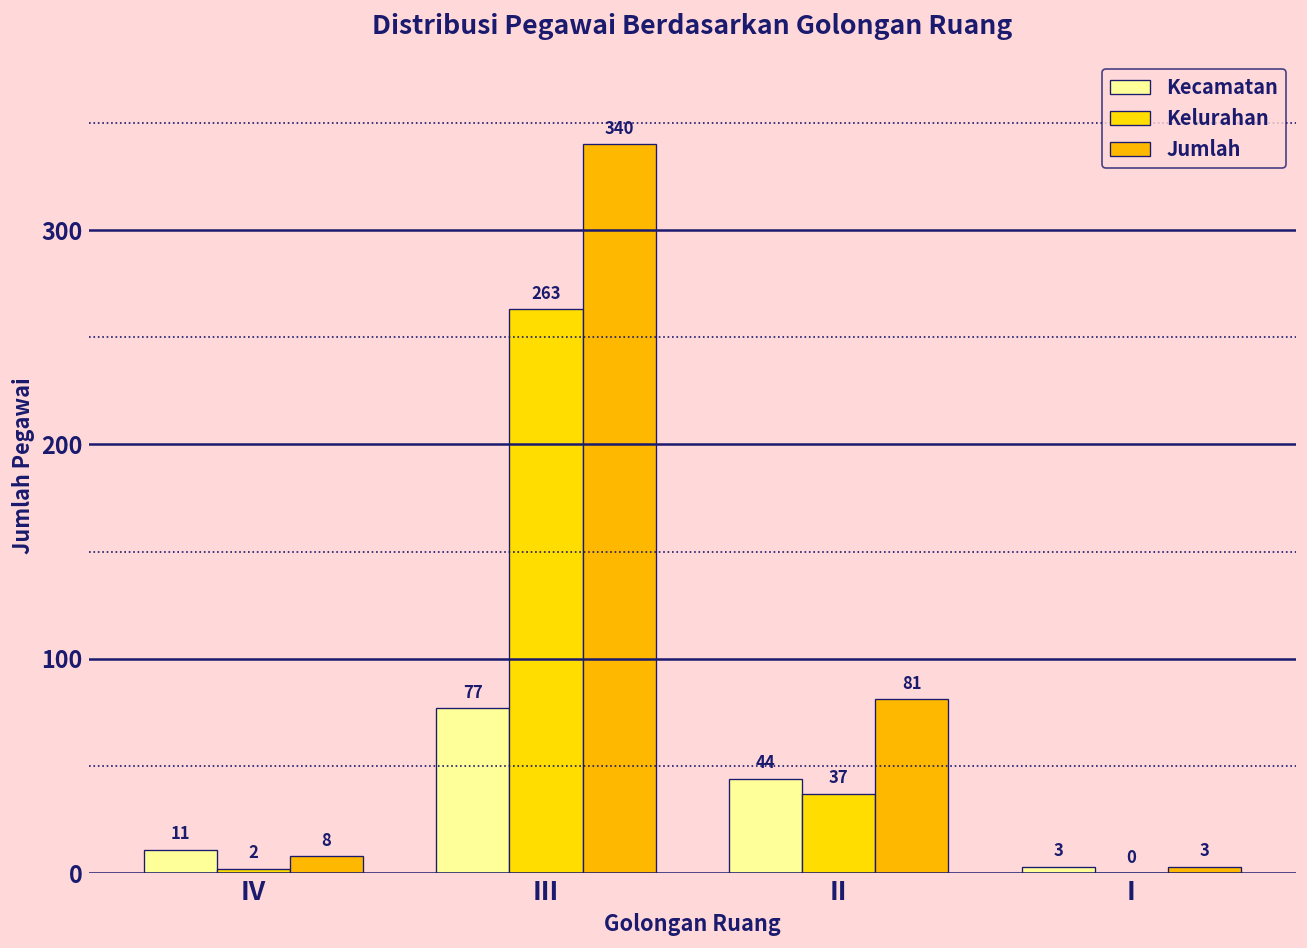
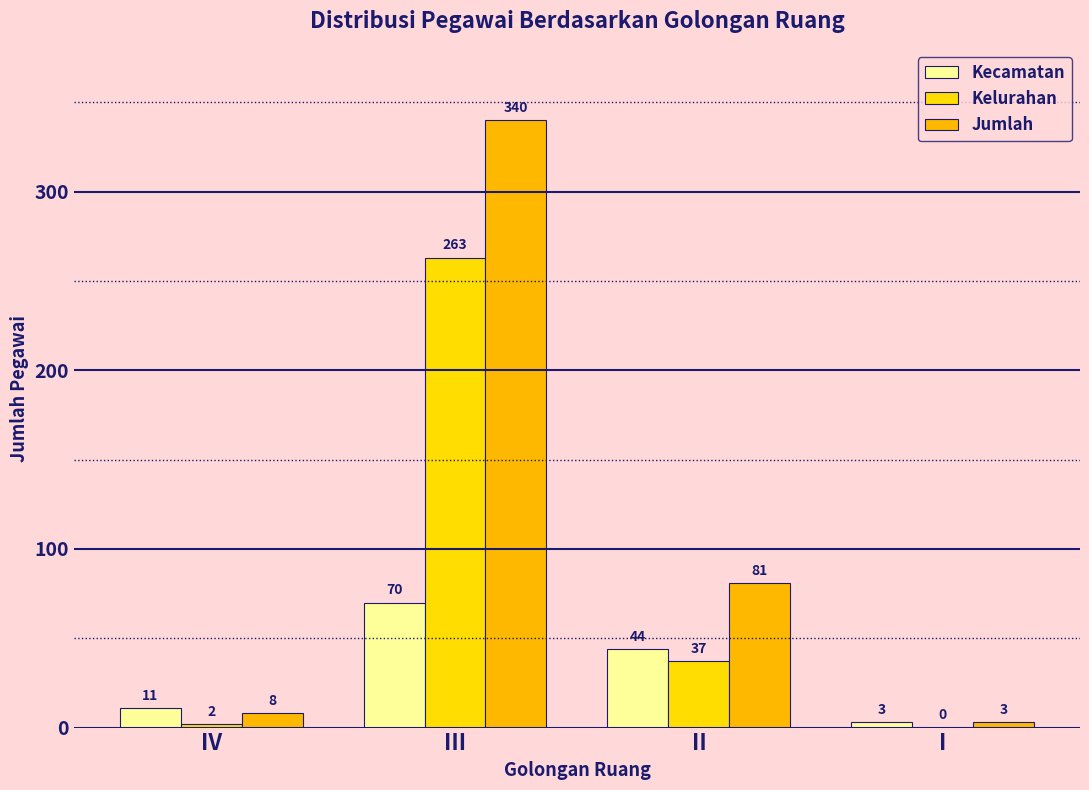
  {
    "Kecamatan": {
      "IV": 11,
-     "III": 77,
+     "III": 70,
      "II": 44,
      "I": 3
    }
  }
